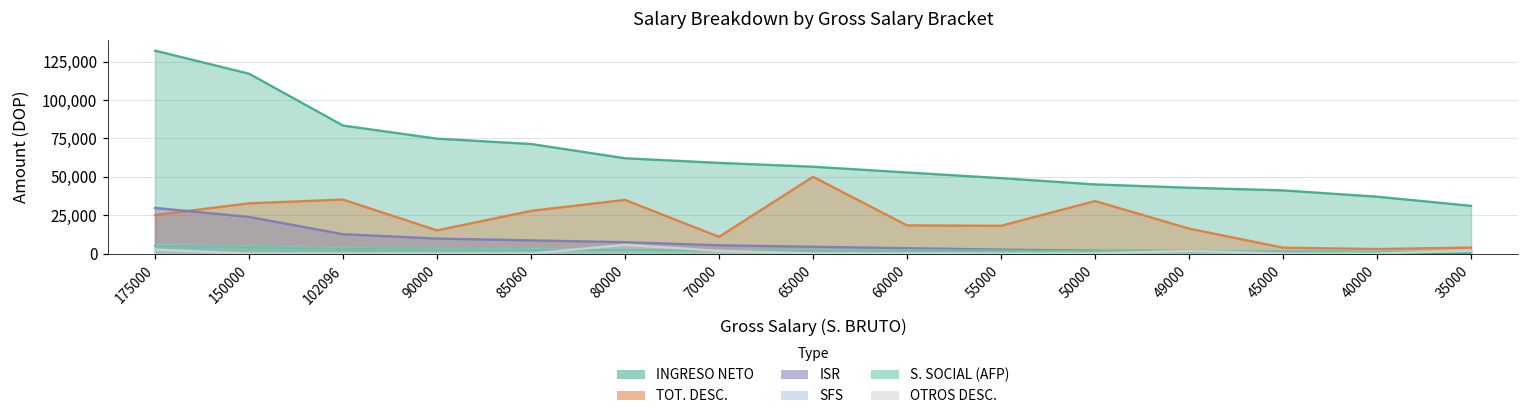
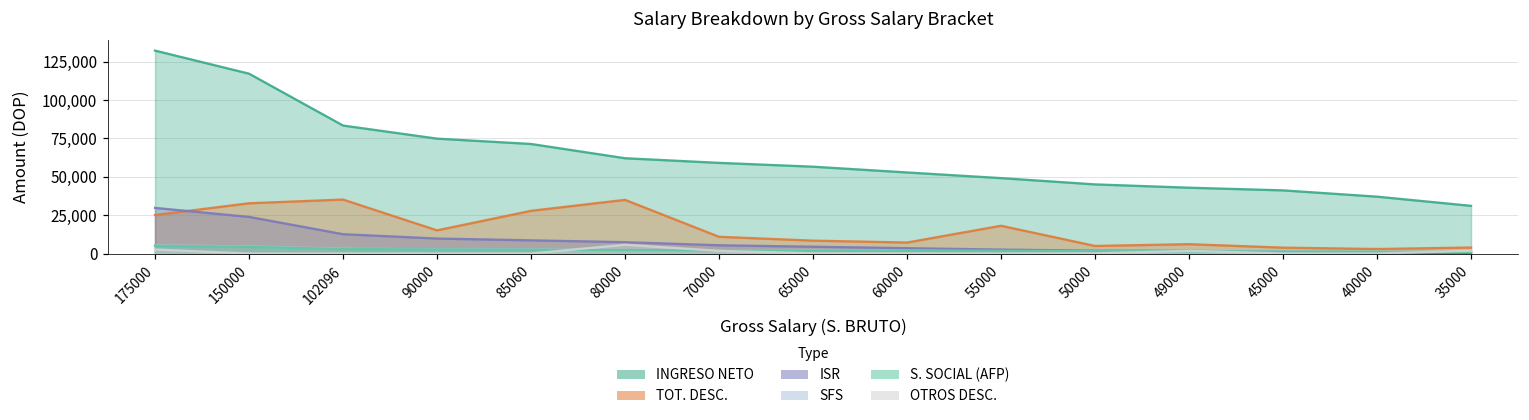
  {
    "TOT. DESC.": {
      "175000": "25,000",
      "150000": "33,000",
      "102096": "35,000",
      "90000": "15,000",
      "85060": "28,000",
      "80000": "35,000",
      "70000": "11,000",
-     "65000": "50,000",
-     "60000": "18,000",
+     "65000": "8,000",
+     "60000": "7,000",
      "55000": "18,000",
-     "50000": "34,000",
-     "49000": "16,000",
+     "50000": "5,000",
+     "49000": "6,000",
      "45000": "4,000",
      "35000": "4,000"
    }
  }
